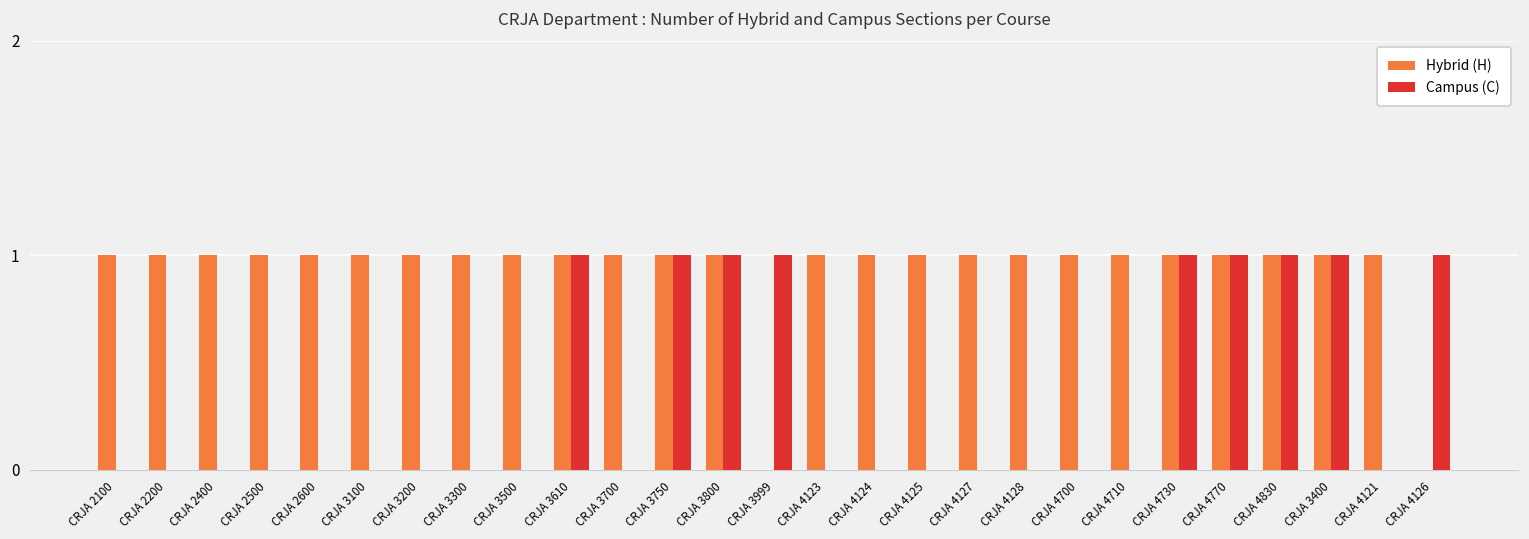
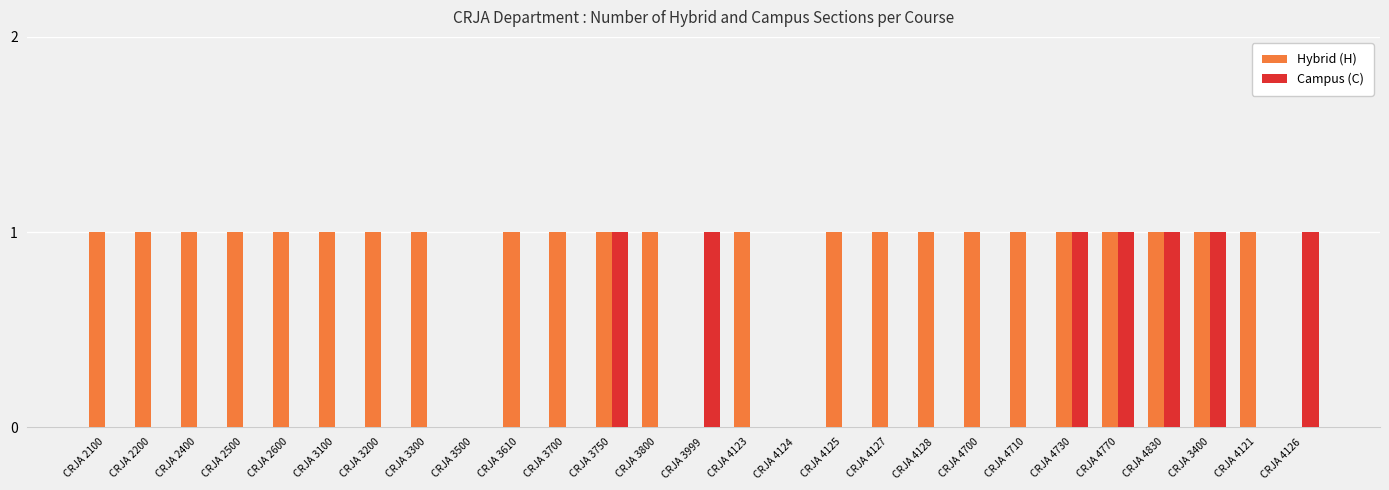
  {
    "Hybrid (H)": {
      "CRJA 2100": 1,
      "CRJA 2200": 1,
      "CRJA 2400": 1,
      "CRJA 2500": 1,
      "CRJA 2600": 1,
      "CRJA 3100": 1,
      "CRJA 3200": 1,
      "CRJA 3300": 1,
-     "CRJA 3500": 1,
+     "CRJA 3500": 0,
      "CRJA 3610": 1,
      "CRJA 3700": 1,
      "CRJA 3750": 1,
      "CRJA 3800": 1,
      "CRJA 3999": 0,
      "CRJA 4123": 1,
-     "CRJA 4124": 1,
+     "CRJA 4124": 0,
      "CRJA 4125": 1,
      "CRJA 4127": 1,
      "CRJA 4128": 1,
      "CRJA 4700": 1,
      "CRJA 4710": 1,
      "CRJA 4730": 1,
      "CRJA 4770": 1,
      "CRJA 4830": 1,
      "CRJA 3400": 1,
      "CRJA 4121": 1,
      "CRJA 4126": 0
    },
    "Campus (C)": {
      "CRJA 2100": 0,
      "CRJA 2200": 0,
      "CRJA 2400": 0,
      "CRJA 2500": 0,
      "CRJA 2600": 0,
      "CRJA 3100": 0,
      "CRJA 3200": 0,
      "CRJA 3300": 0,
      "CRJA 3500": 0,
-     "CRJA 3610": 1,
+     "CRJA 3610": 0,
      "CRJA 3700": 0,
      "CRJA 3750": 1,
-     "CRJA 3800": 1,
+     "CRJA 3800": 0,
      "CRJA 3999": 1,
      "CRJA 4123": 0,
      "CRJA 4124": 0,
      "CRJA 4125": 0,
      "CRJA 4127": 0,
      "CRJA 4128": 0,
      "CRJA 4700": 0,
      "CRJA 4710": 0,
      "CRJA 4730": 1,
      "CRJA 4770": 1,
      "CRJA 4830": 1,
      "CRJA 3400": 1,
      "CRJA 4121": 0,
      "CRJA 4126": 1
    }
  }
